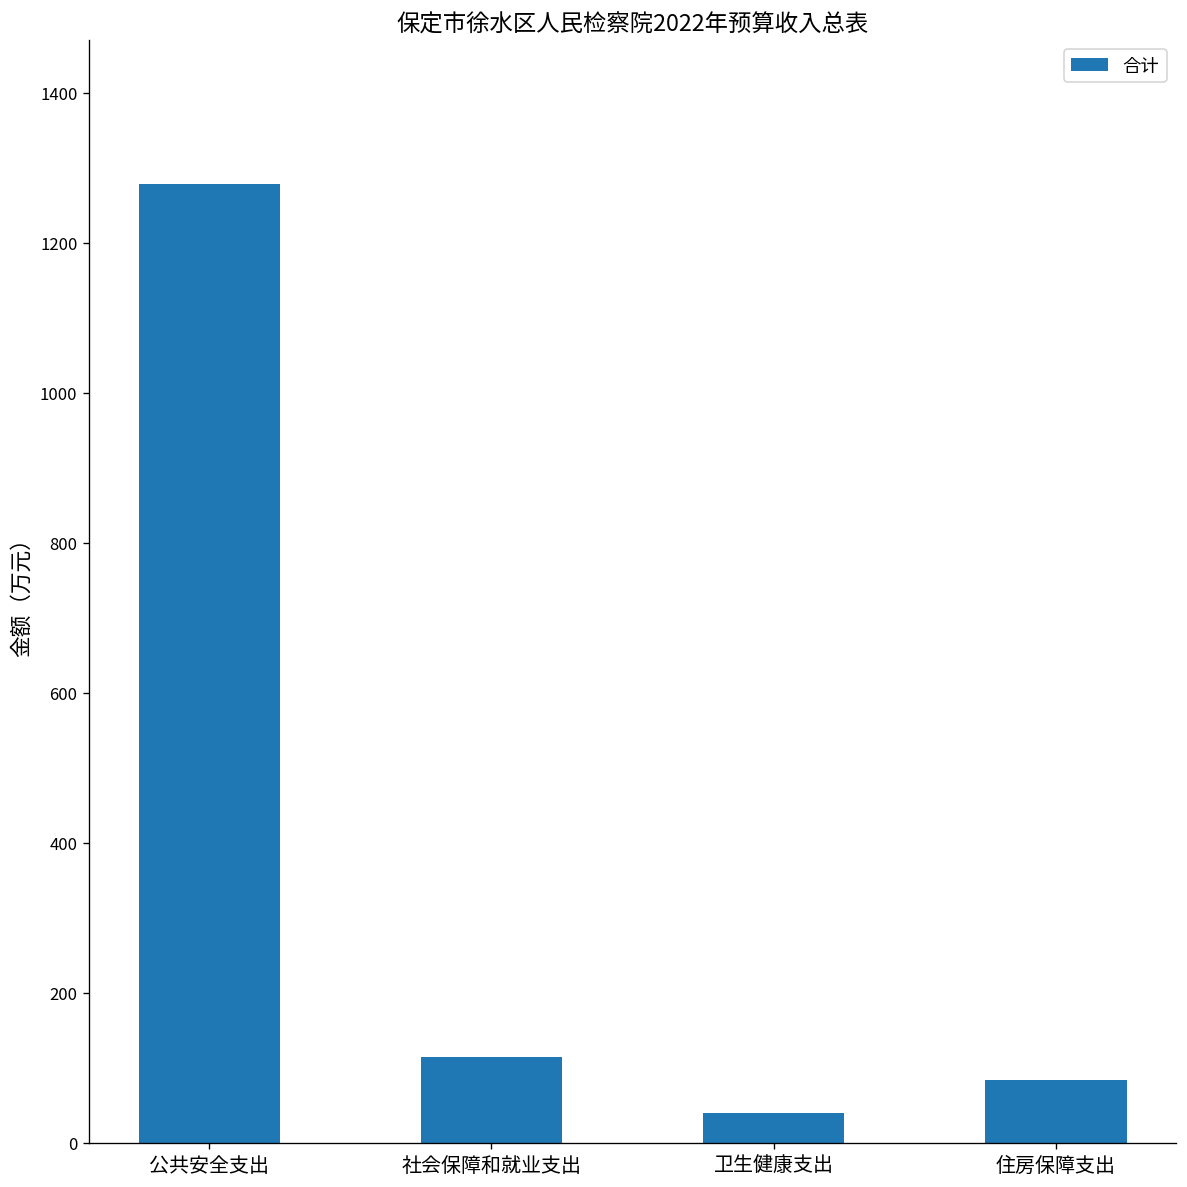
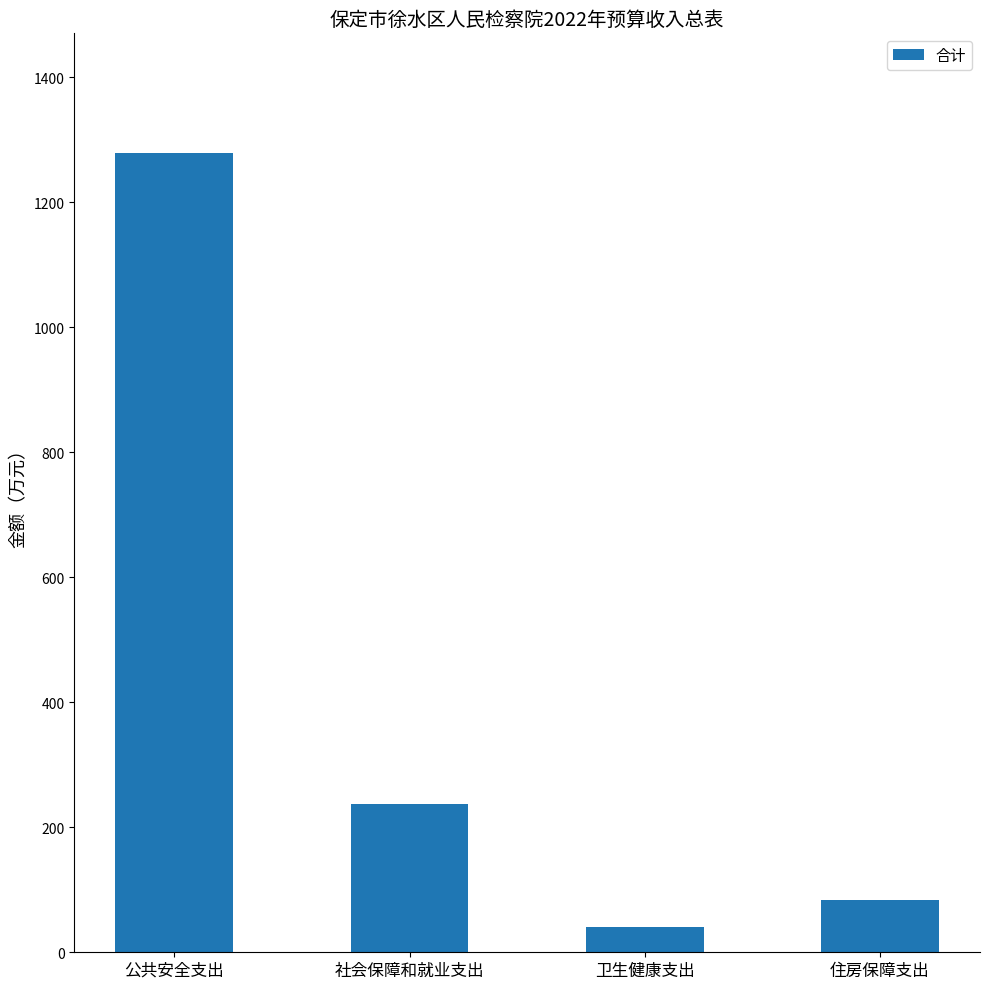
  {
    "公共安全支出": 1280,
-   "社会保障和就业支出": 120,
+   "社会保障和就业支出": 240,
    "卫生健康支出": 40,
    "住房保障支出": 80
  }
